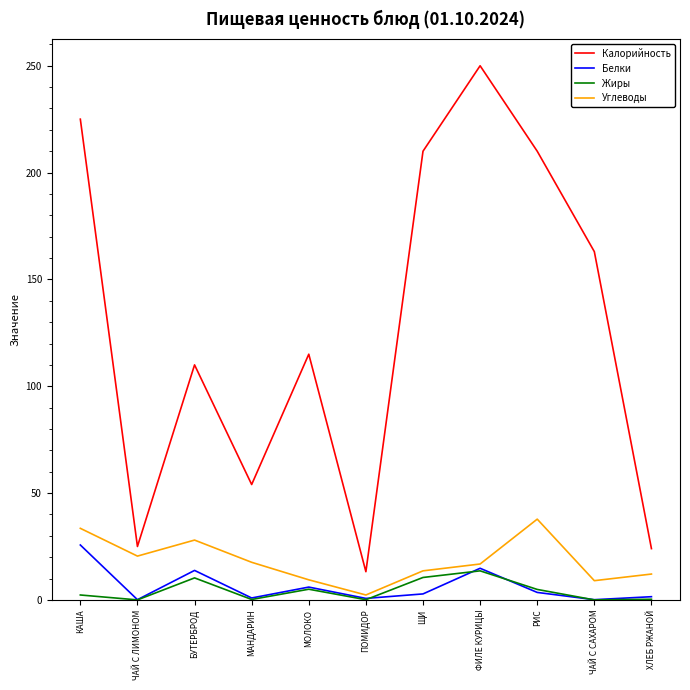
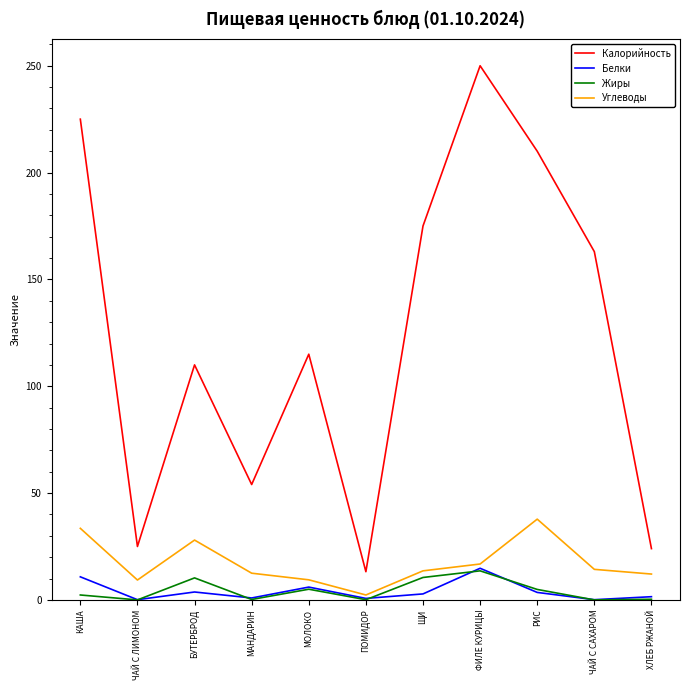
  {
    "Калорийность": {
      "КАША": 225,
      "ЧАЙ С ЛИМОНОМ": 25,
      "БУТЕРБРОД": 110,
      "МАНДАРИН": 54,
      "МОЛОКО": 115,
      "ПОМИДОР": 13,
-     "ЩИ": 210,
+     "ЩИ": 175,
      "ФИЛЕ КУРИЦЫ": 250,
      "РИС": 210,
      "ЧАЙ С САХАРОМ": 163,
      "ХЛЕБ РЖАНОЙ": 24
    },
    "Белки": {
-     "КАША": 26,
-     "БУТЕРБРОД": 14,
+     "КАША": 11,
+     "БУТЕРБРОД": 4,
      "ЩИ": 3,
      "РИС": 4,
      "ХЛЕБ РЖАНОЙ": 2
    },
    "Жиры": {
      "КАША": 2,
      "БУТЕРБРОД": 10,
      "ЩИ": 11,
      "РИС": 5,
      "ХЛЕБ РЖАНОЙ": 0
    },
    "Углеводы": {
      "КАША": 34,
-     "ЧАЙ С ЛИМОНОМ": 21,
+     "ЧАЙ С ЛИМОНОМ": 9,
      "БУТЕРБРОД": 28,
-     "МАНДАРИН": 18,
+     "МАНДАРИН": 13,
      "МОЛОКО": 9,
      "ПОМИДОР": 2,
      "ЩИ": 14,
      "ФИЛЕ КУРИЦЫ": 17,
      "РИС": 38,
-     "ЧАЙ С САХАРОМ": 9,
+     "ЧАЙ С САХАРОМ": 14,
      "ХЛЕБ РЖАНОЙ": 12
    }
  }
